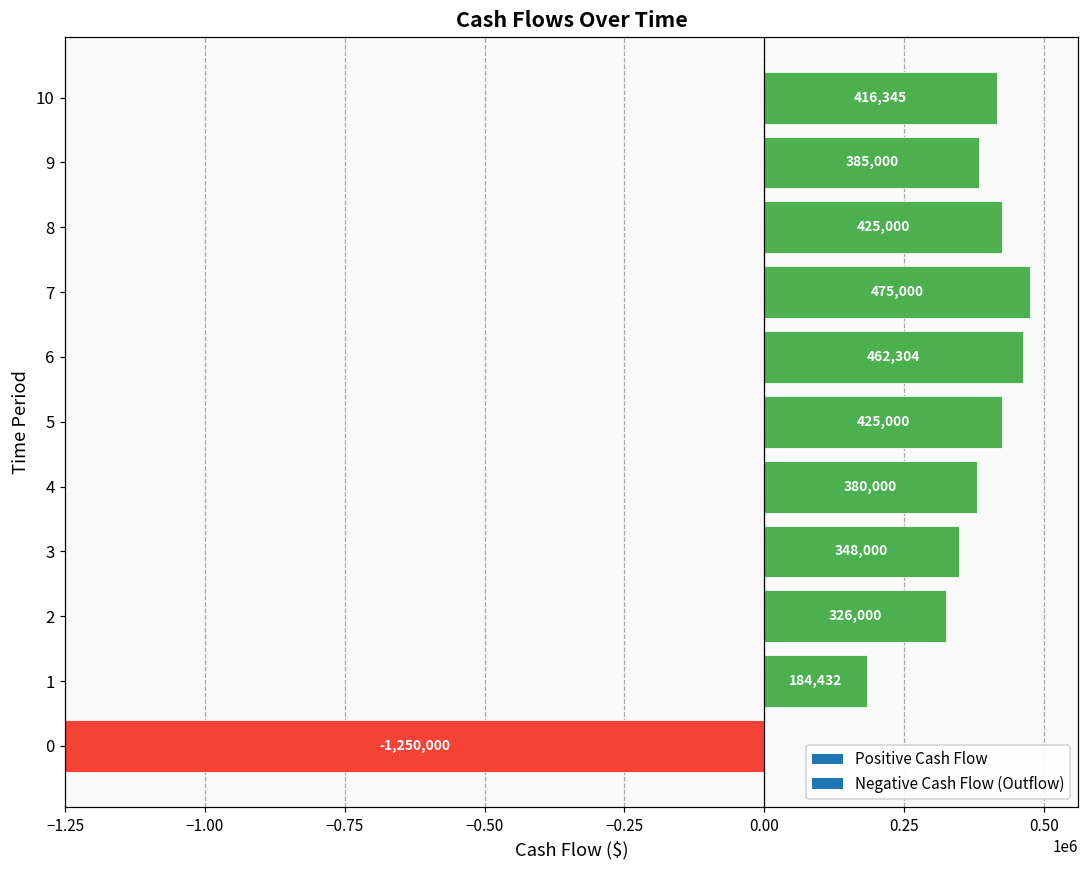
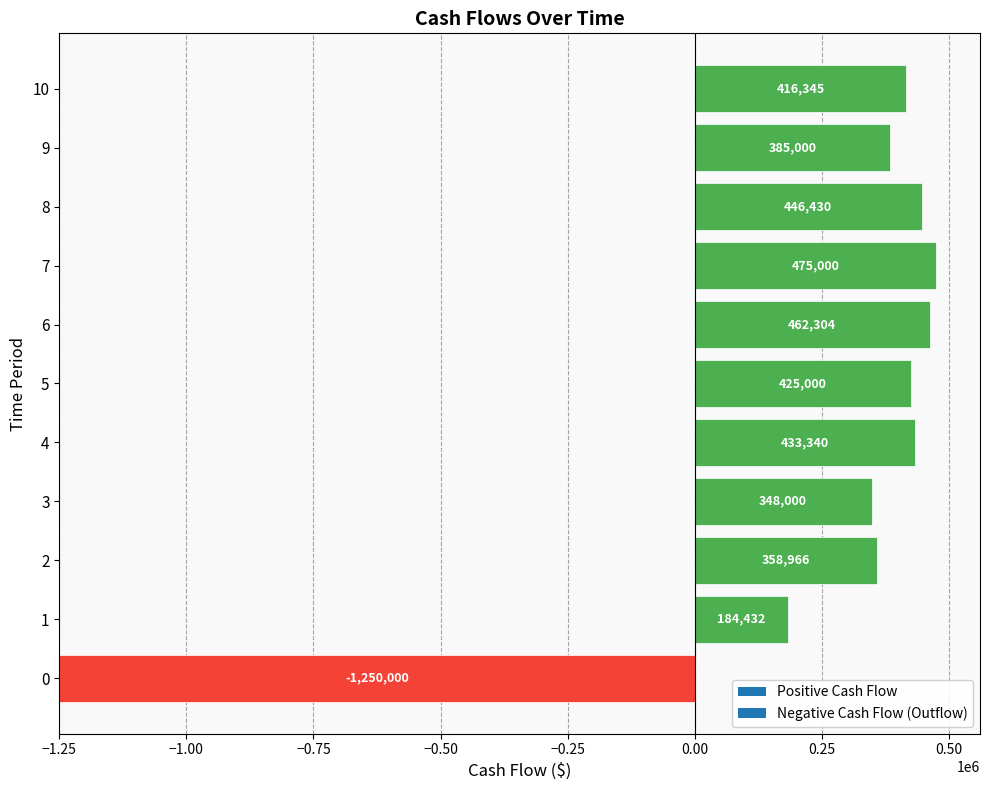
  {
    "10": "416,345",
    "9": "385,000",
-   "8": "425,000",
+   "8": "446,430",
    "7": "475,000",
    "6": "462,304",
    "5": "425,000",
-   "4": "380,000",
+   "4": "433,340",
    "3": "348,000",
-   "2": "326,000",
+   "2": "358,966",
    "1": "184,432"
  }
